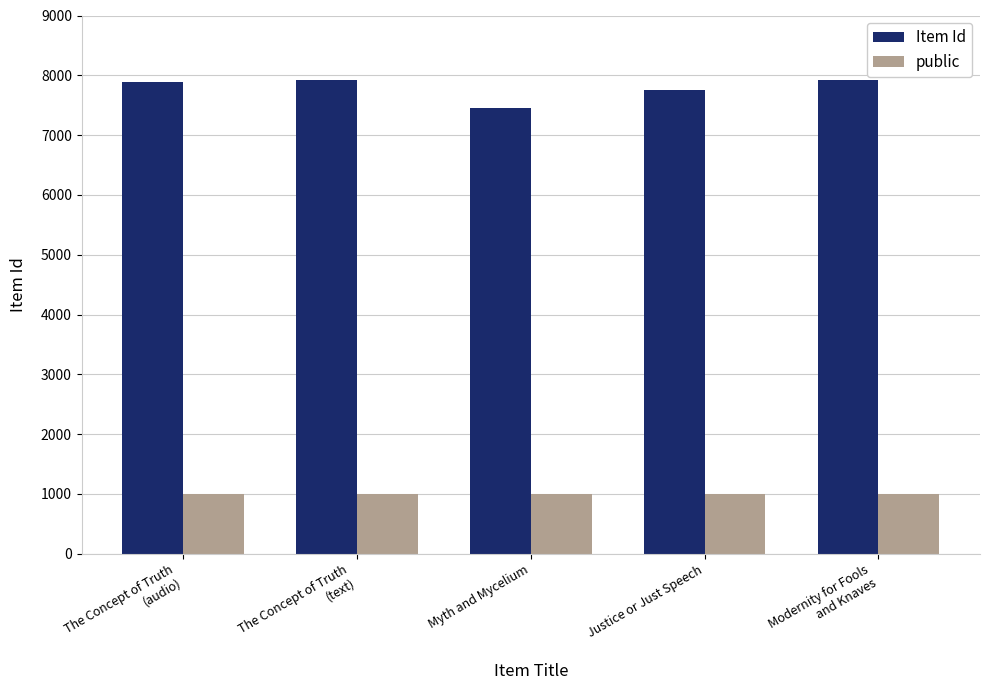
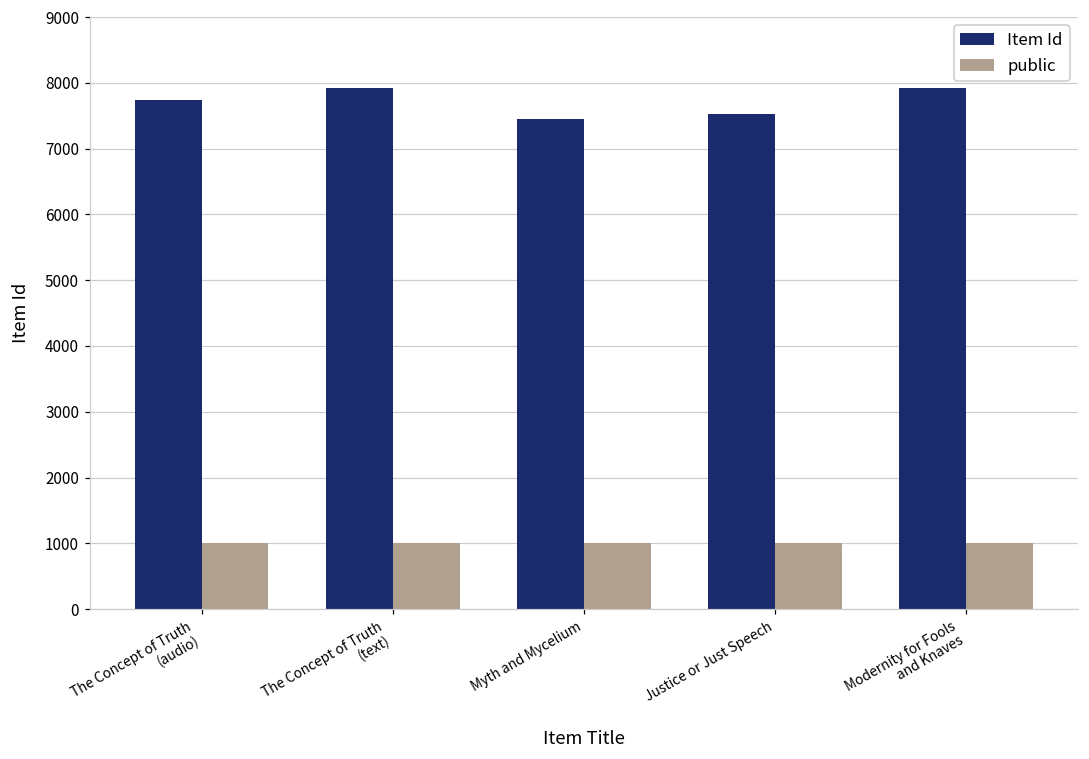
  {
    "Item Id": {
-     "The Concept of Truth (audio)": 7900,
+     "The Concept of Truth (audio)": 7700,
      "The Concept of Truth (text)": 7900,
      "Myth and Mycelium": 7500,
-     "Justice or Just Speech": 7800,
+     "Justice or Just Speech": 7500,
      "Modernity for Fools and Knaves": 7900
    },
    "public": {
      "The Concept of Truth (audio)": 1000,
      "The Concept of Truth (text)": 1000,
      "Myth and Mycelium": 1000,
      "Justice or Just Speech": 1000,
      "Modernity for Fools and Knaves": 1000
    }
  }
